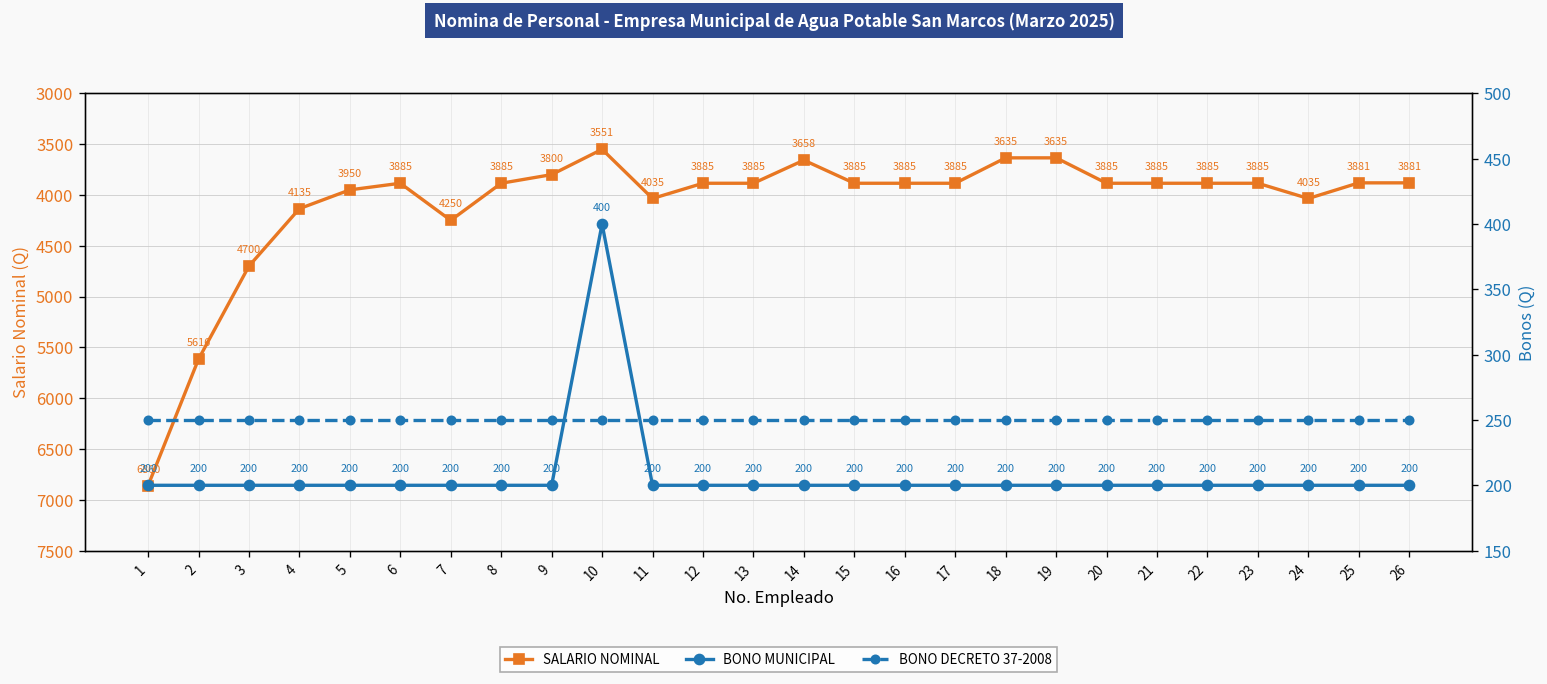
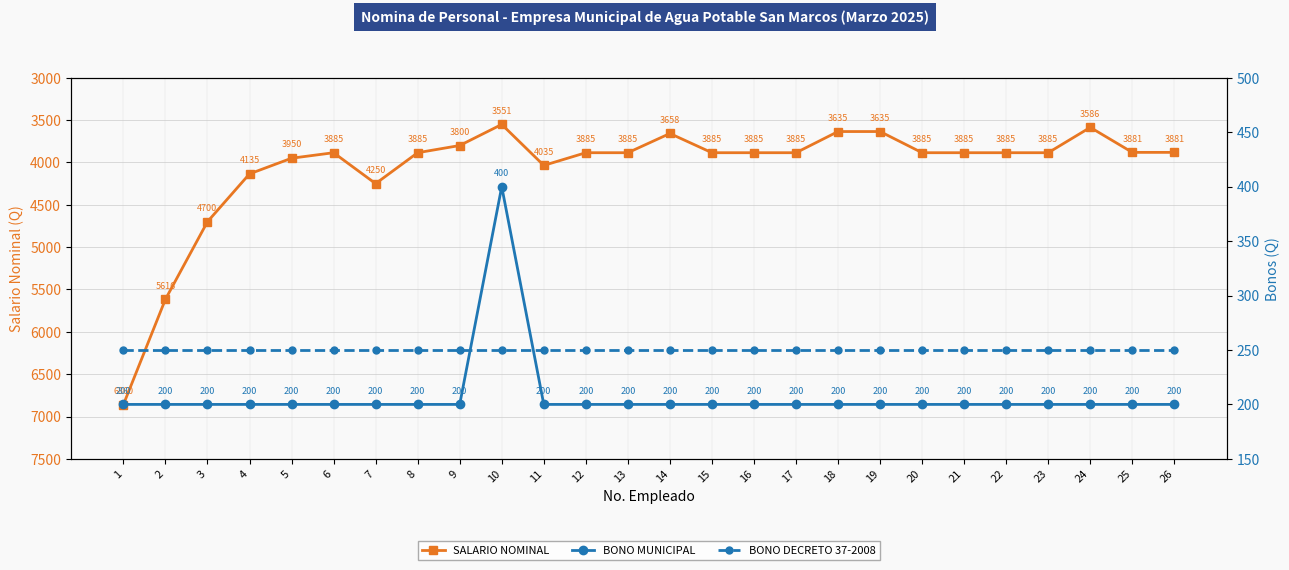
  {
    "SALARIO NOMINAL": {
      "2": 5616,
      "3": 4700,
      "4": 4135,
      "5": 3950,
      "6": 3885,
      "7": 4250,
      "8": 3885,
      "9": 3800,
      "10": 3551,
      "11": 4035,
      "12": 3885,
      "13": 3885,
      "14": 3658,
      "15": 3885,
      "16": 3885,
      "17": 3885,
      "18": 3635,
      "19": 3635,
      "20": 3885,
      "21": 3885,
      "22": 3885,
      "23": 3885,
-     "24": 4035,
+     "24": 3586,
      "25": 3881,
      "26": 3881
    }
  }
